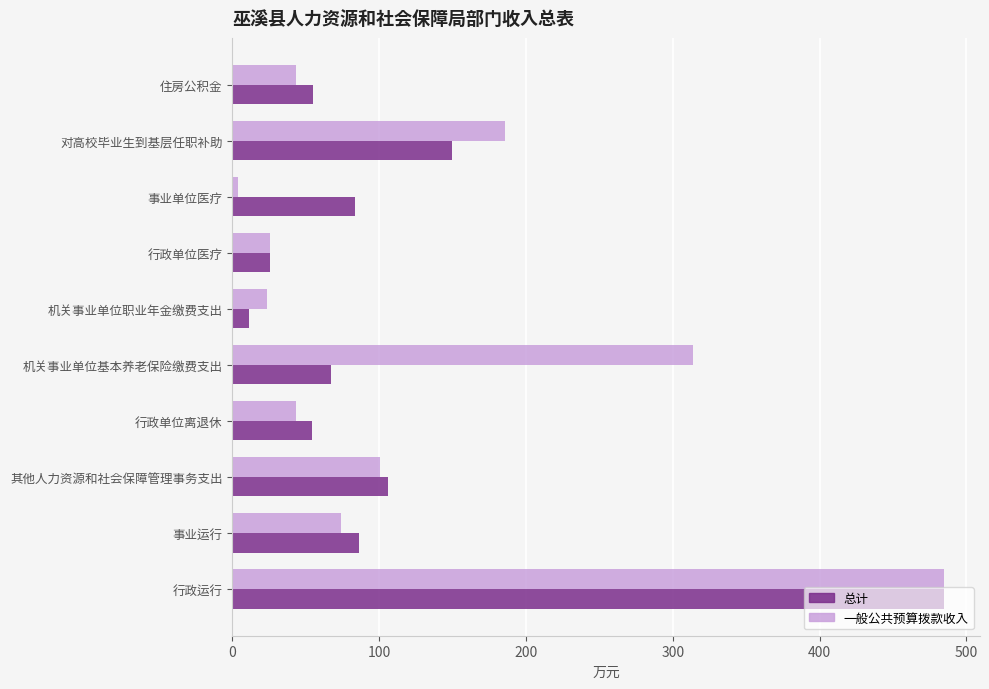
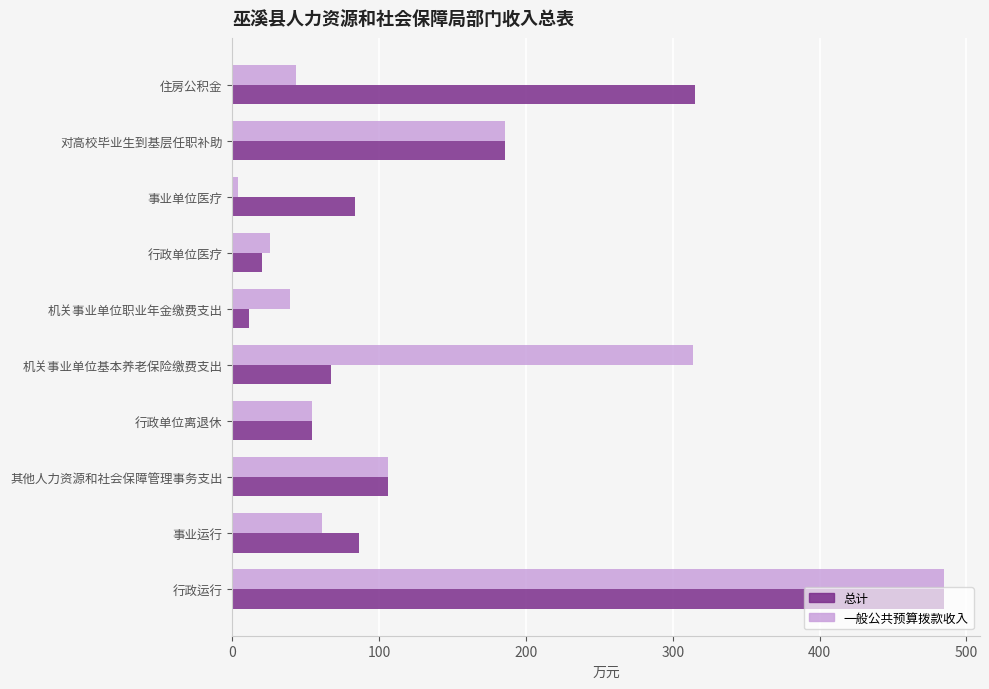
  {
    "总计": {
-     "住房公积金": 55,
-     "对高校毕业生到基层任职补助": 150,
+     "住房公积金": 315,
+     "对高校毕业生到基层任职补助": 186,
      "事业单位医疗": 84,
-     "行政单位医疗": 26,
+     "行政单位医疗": 20,
      "机关事业单位职业年金缴费支出": 11,
      "机关事业单位基本养老保险缴费支出": 67,
      "行政单位离退休": 55,
      "其他人力资源和社会保障管理事务支出": 106,
      "事业运行": 86
    },
    "一般公共预算拨款收入": {
      "住房公积金": 43,
      "对高校毕业生到基层任职补助": 186,
      "事业单位医疗": 4,
      "行政单位医疗": 26,
-     "机关事业单位职业年金缴费支出": 24,
+     "机关事业单位职业年金缴费支出": 39,
      "机关事业单位基本养老保险缴费支出": 314,
-     "行政单位离退休": 43,
-     "其他人力资源和社会保障管理事务支出": 100,
-     "事业运行": 74,
+     "行政单位离退休": 55,
+     "其他人力资源和社会保障管理事务支出": 106,
+     "事业运行": 61,
      "行政运行": 485
    }
  }
